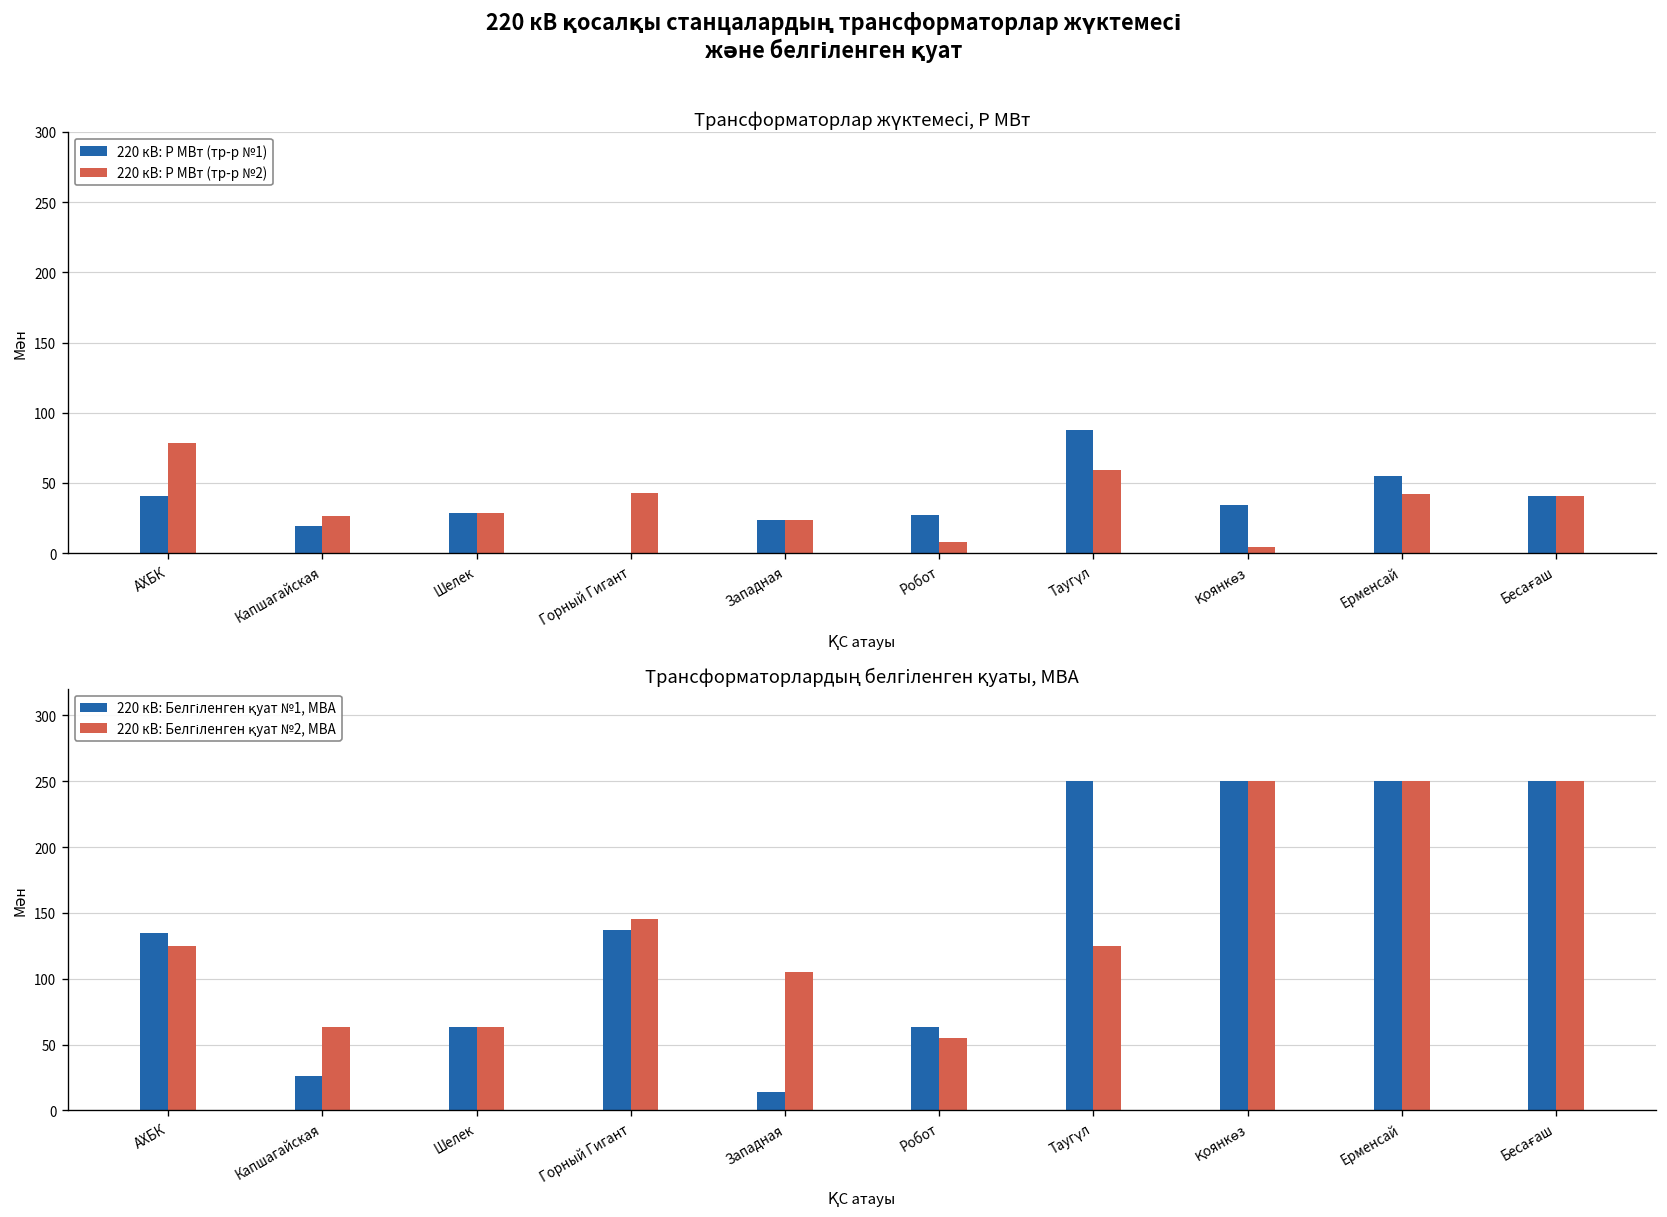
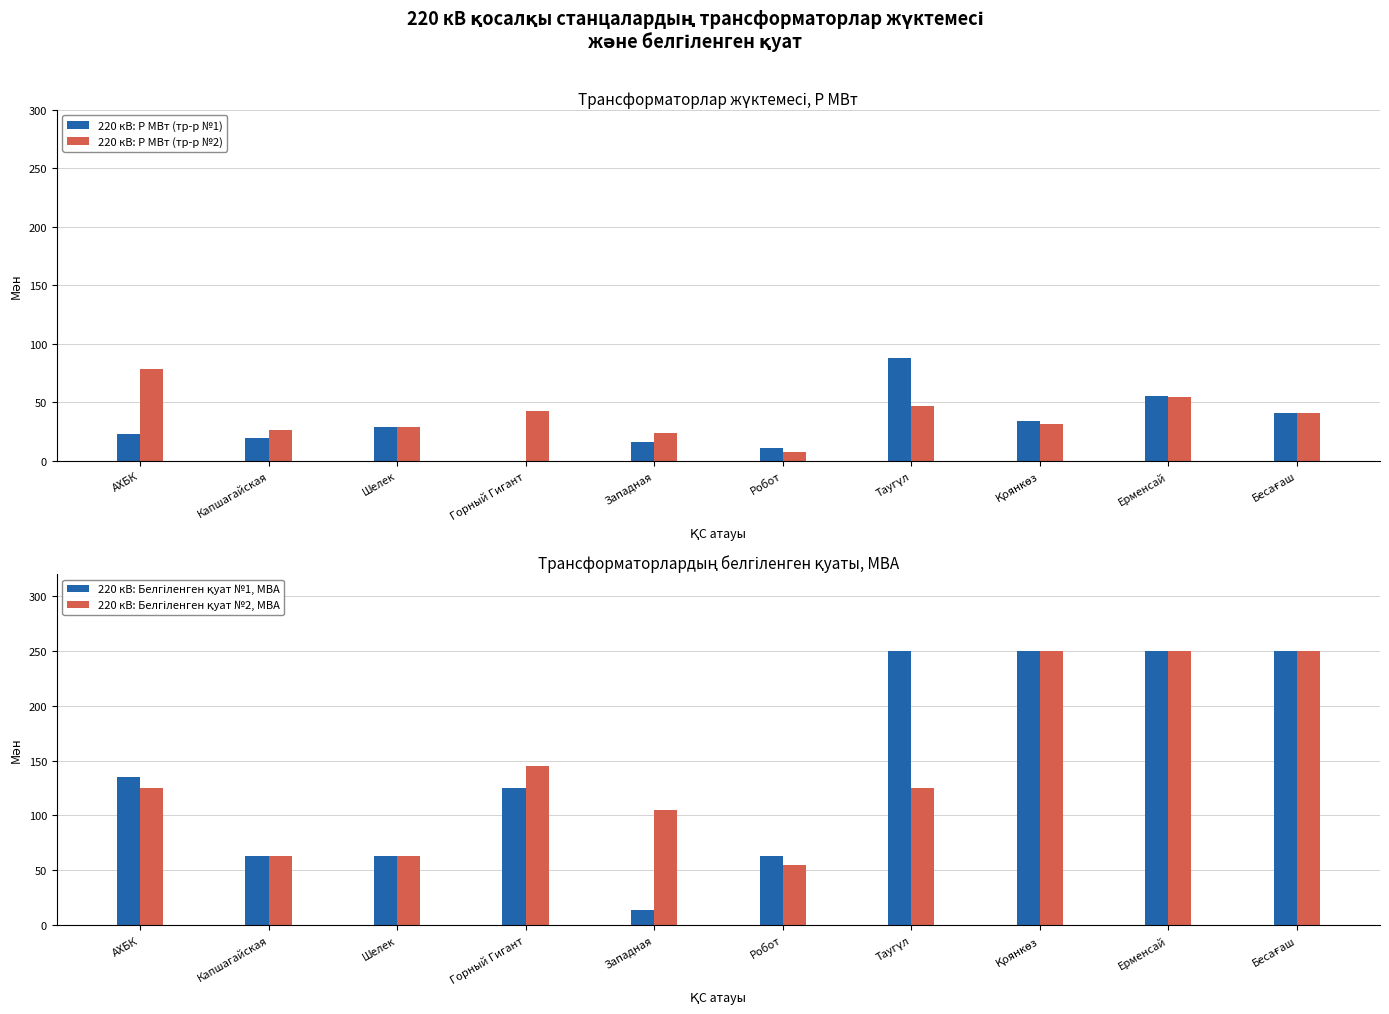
  {
    "Трансформаторлар жүктемесі, Р МВт": {
      "220 кВ: Р МВт (тр-р №1)": {
-       "АХБК": 41,
+       "АХБК": 23,
        "Капшагайская": 19,
        "Шелек": 29,
-       "Западная": 24,
-       "Робот": 27,
+       "Западная": 16,
+       "Робот": 11,
        "Таугүл": 88,
        "Қоянкөз": 34,
        "Ерменсай": 55,
        "Бесағаш": 41
      },
      "220 кВ: Р МВт (тр-р №2)": {
        "АХБК": 78,
        "Капшагайская": 26,
        "Шелек": 29,
        "Горный Гигант": 43,
        "Западная": 24,
        "Робот": 8,
-       "Таугүл": 59,
-       "Қоянкөз": 5,
-       "Ерменсай": 42,
+       "Таугүл": 47,
+       "Қоянкөз": 31,
+       "Ерменсай": 55,
        "Бесағаш": 41
      }
    },
    "Трансформаторлардың белгіленген қуаты, МВА": {
      "220 кВ: Белгіленген қуат №1, МВА": {
        "АХБК": 135,
-       "Капшагайская": 26,
+       "Капшагайская": 63,
        "Шелек": 63,
-       "Горный Гигант": 137,
+       "Горный Гигант": 125,
        "Западная": 14,
        "Робот": 63,
        "Таугүл": 250,
        "Қоянкөз": 250,
        "Ерменсай": 250,
        "Бесағаш": 250
      },
      "220 кВ: Белгіленген қуат №2, МВА": {
        "АХБК": 125,
        "Капшагайская": 63,
        "Шелек": 63,
        "Горный Гигант": 145,
        "Западная": 105,
        "Робот": 55,
        "Таугүл": 125,
        "Қоянкөз": 250,
        "Ерменсай": 250,
        "Бесағаш": 250
      }
    }
  }
